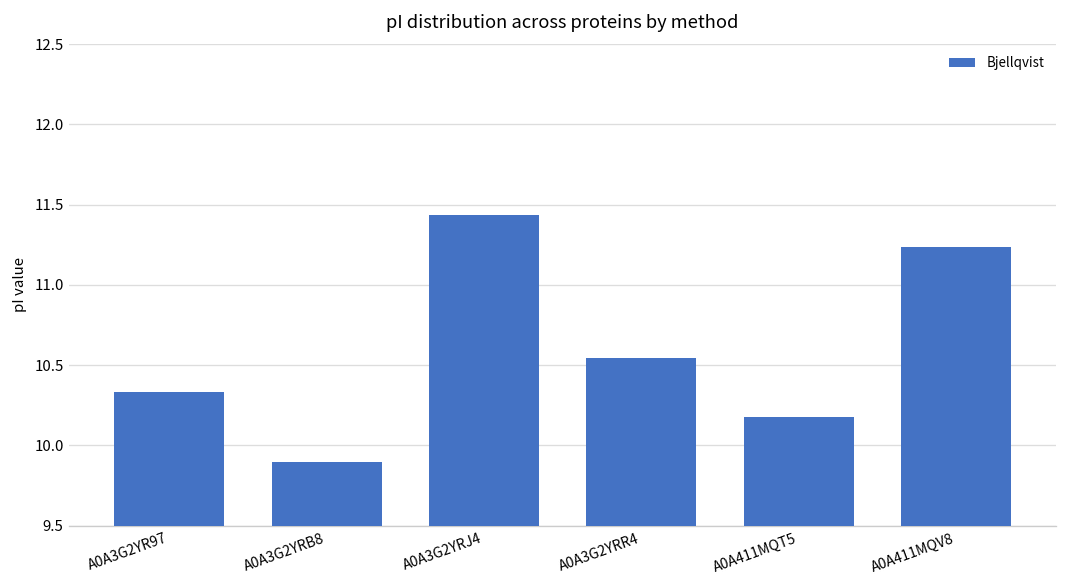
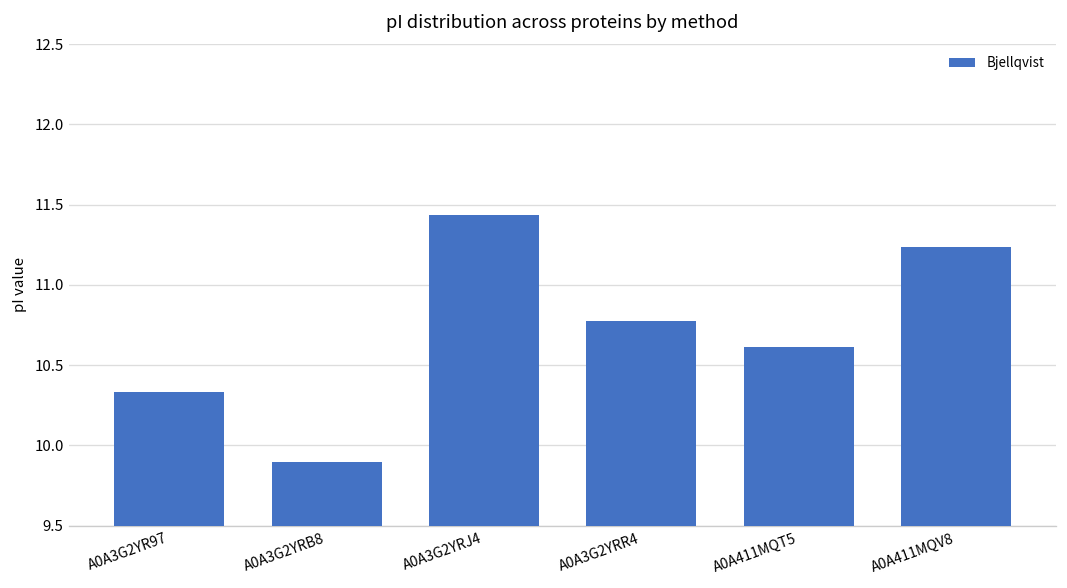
  {
    "A0A3G2YR97": 10.34,
    "A0A3G2YRB8": 9.90,
    "A0A3G2YRJ4": 11.43,
-   "A0A3G2YRR4": 10.55,
-   "A0A411MQT5": 10.18,
+   "A0A3G2YRR4": 10.77,
+   "A0A411MQT5": 10.61,
    "A0A411MQV8": 11.24
  }
